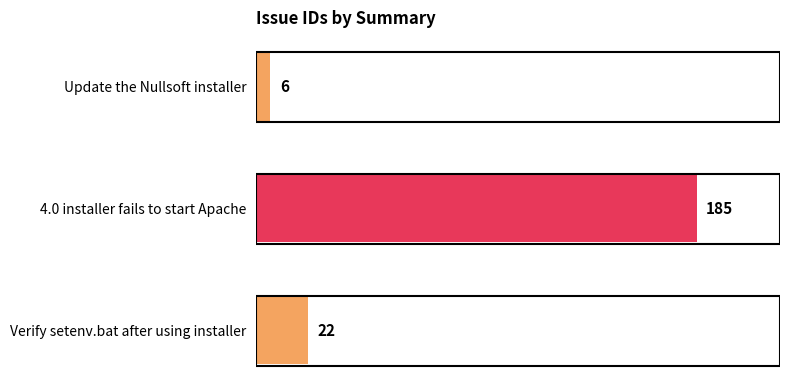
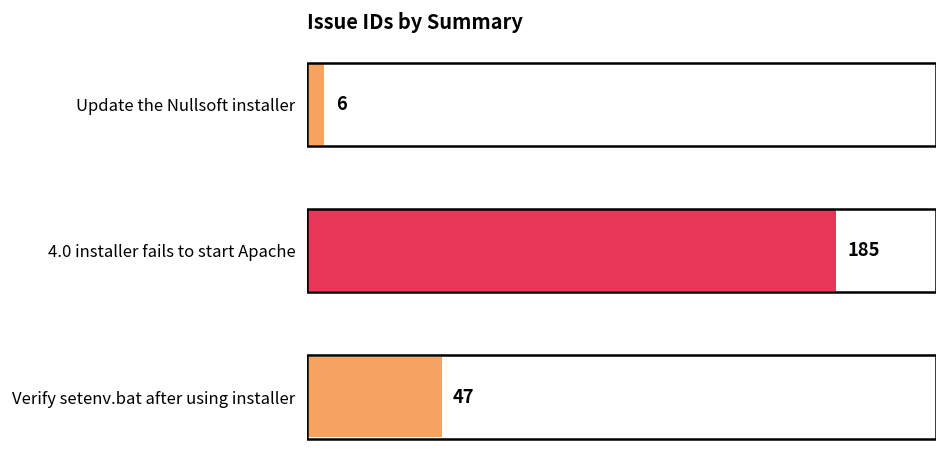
  {
    "Update the Nullsoft installer": 6,
    "4.0 installer fails to start Apache": 185,
-   "Verify setenv.bat after using installer": 22
+   "Verify setenv.bat after using installer": 47
  }
